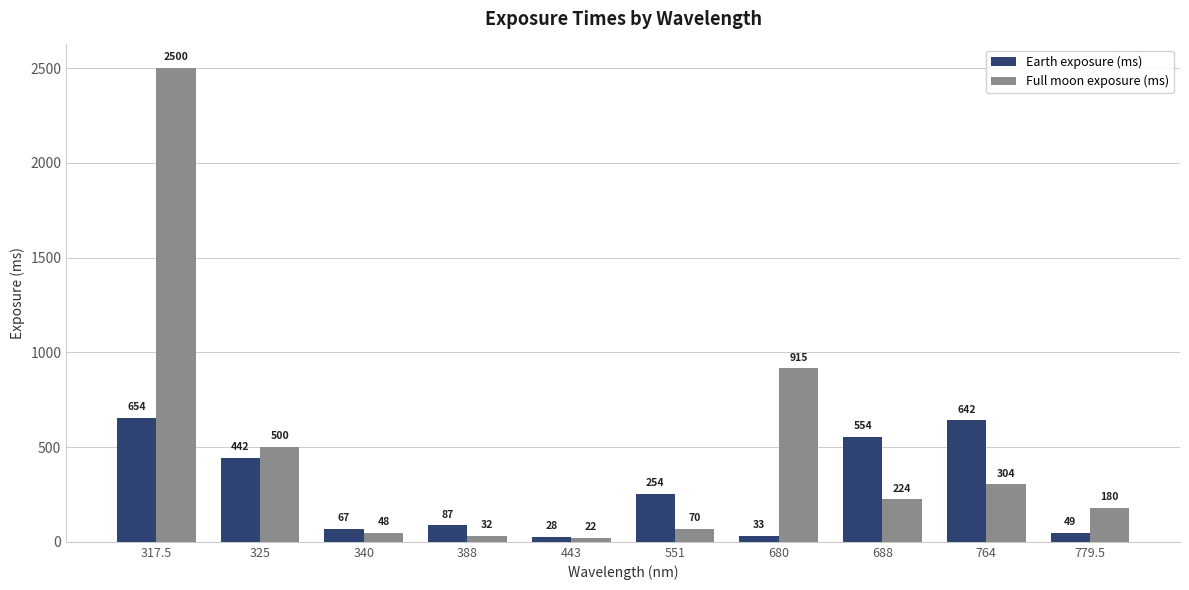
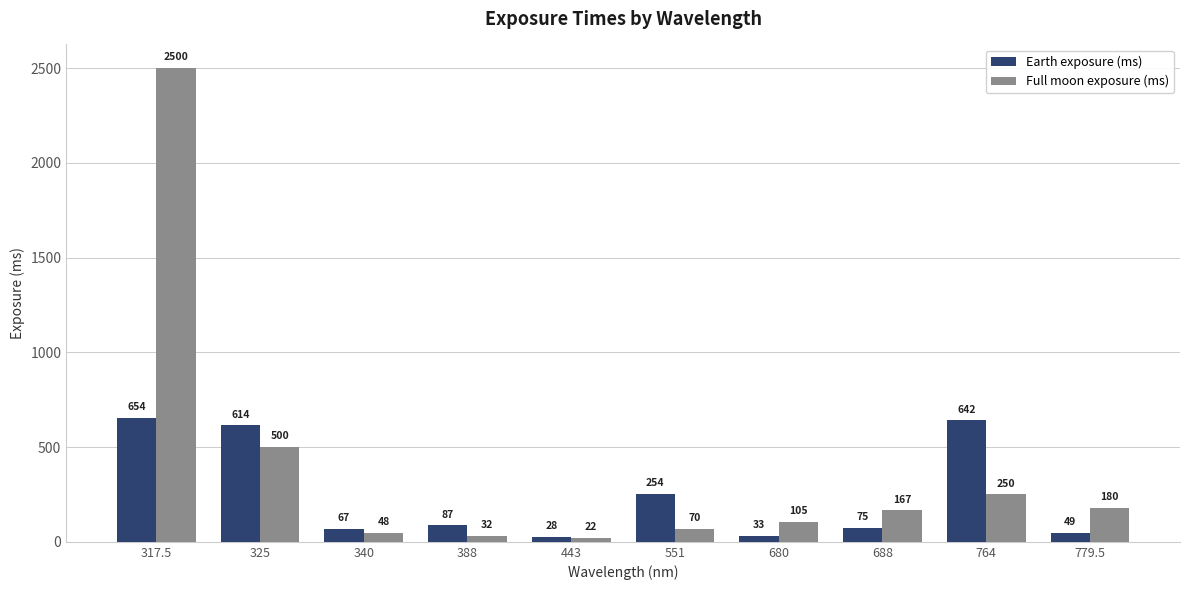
  {
    "Earth exposure (ms)": {
      "317.5": 654,
-     "325": 442,
+     "325": 614,
      "340": 67,
      "388": 87,
      "443": 28,
      "551": 254,
      "680": 33,
-     "688": 554,
+     "688": 75,
      "764": 642,
      "779.5": 49
    },
    "Full moon exposure (ms)": {
      "317.5": 2500,
      "325": 500,
      "340": 48,
      "388": 32,
      "443": 22,
      "551": 70,
-     "680": 915,
-     "688": 224,
-     "764": 304,
+     "680": 105,
+     "688": 167,
+     "764": 250,
      "779.5": 180
    }
  }
